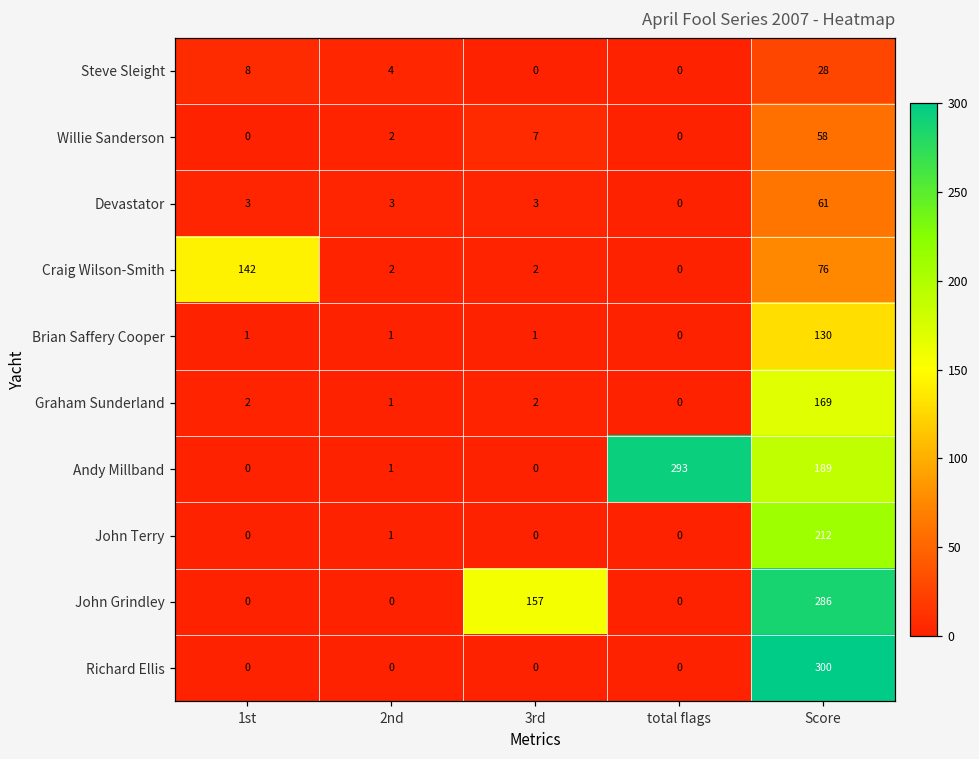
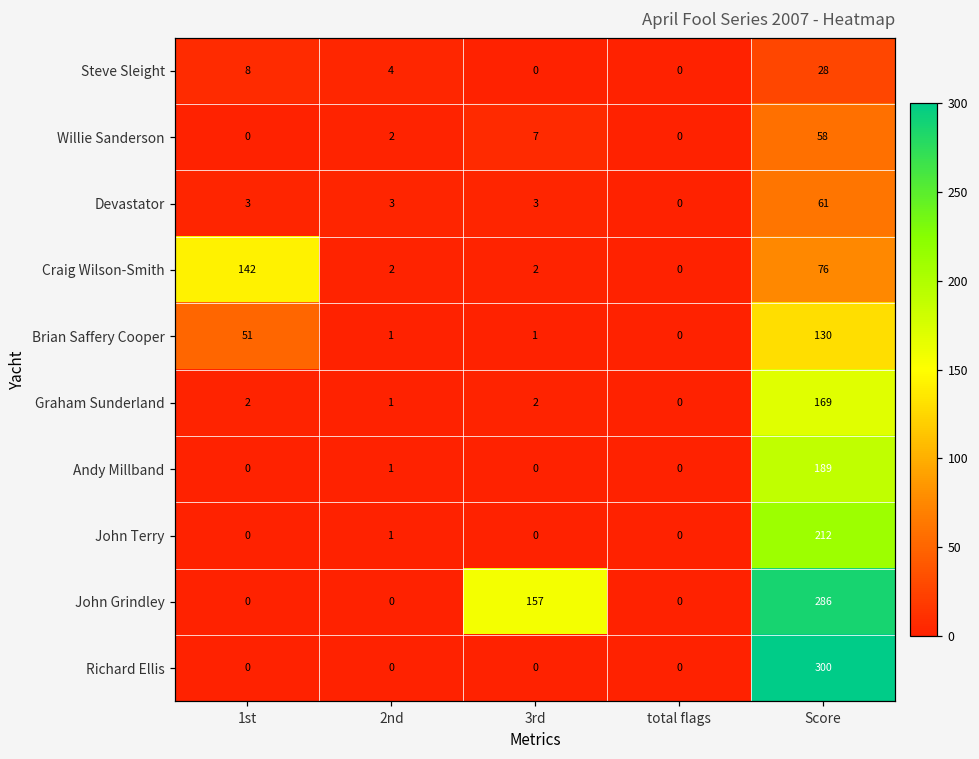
  {
    "Steve Sleight": {
      "1st": 8,
      "2nd": 4,
      "3rd": 0,
      "total flags": 0,
      "Score": 28
    },
    "Willie Sanderson": {
      "1st": 0,
      "2nd": 2,
      "3rd": 7,
      "total flags": 0,
      "Score": 58
    },
    "Devastator": {
      "1st": 3,
      "2nd": 3,
      "3rd": 3,
      "total flags": 0,
      "Score": 61
    },
    "Craig Wilson-Smith": {
      "1st": 142,
      "2nd": 2,
      "3rd": 2,
      "total flags": 0,
      "Score": 76
    },
    "Brian Saffery Cooper": {
-     "1st": 1,
+     "1st": 51,
      "2nd": 1,
      "3rd": 1,
      "total flags": 0,
      "Score": 130
    },
    "Graham Sunderland": {
      "1st": 2,
      "2nd": 1,
      "3rd": 2,
      "total flags": 0,
      "Score": 169
    },
    "Andy Millband": {
      "1st": 0,
      "2nd": 1,
      "3rd": 0,
-     "total flags": 293,
+     "total flags": 0,
      "Score": 189
    },
    "John Terry": {
      "1st": 0,
      "2nd": 1,
      "3rd": 0,
      "total flags": 0,
      "Score": 212
    },
    "John Grindley": {
      "1st": 0,
      "2nd": 0,
      "3rd": 157,
      "total flags": 0,
      "Score": 286
    },
    "Richard Ellis": {
      "1st": 0,
      "2nd": 0,
      "3rd": 0,
      "total flags": 0,
      "Score": 300
    }
  }
